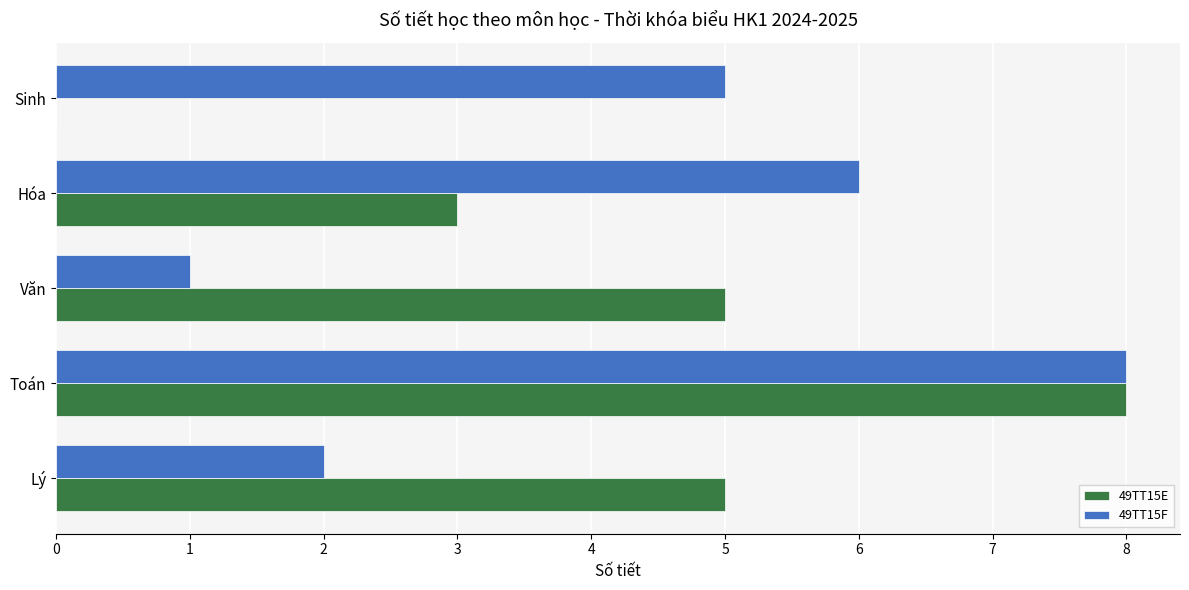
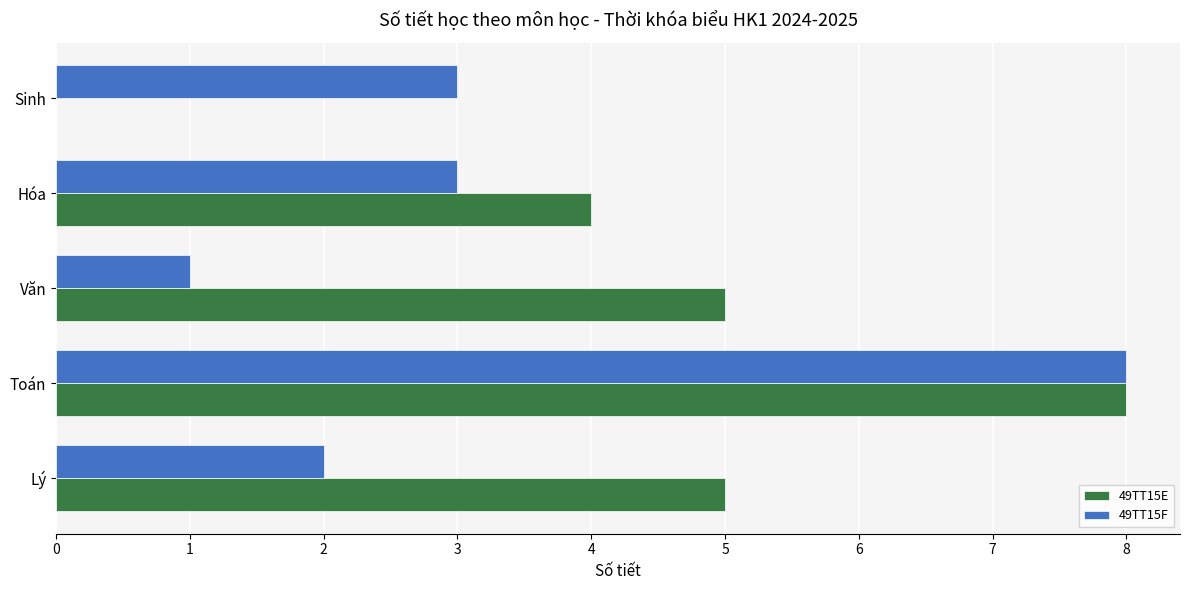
  {
    "49TT15E": {
      "Sinh": 0,
-     "Hóa": 3,
+     "Hóa": 4,
      "Văn": 5,
      "Toán": 8,
      "Lý": 5
    },
    "49TT15F": {
-     "Sinh": 5,
-     "Hóa": 6,
+     "Sinh": 3,
+     "Hóa": 3,
      "Văn": 1,
      "Toán": 8,
      "Lý": 2
    }
  }
